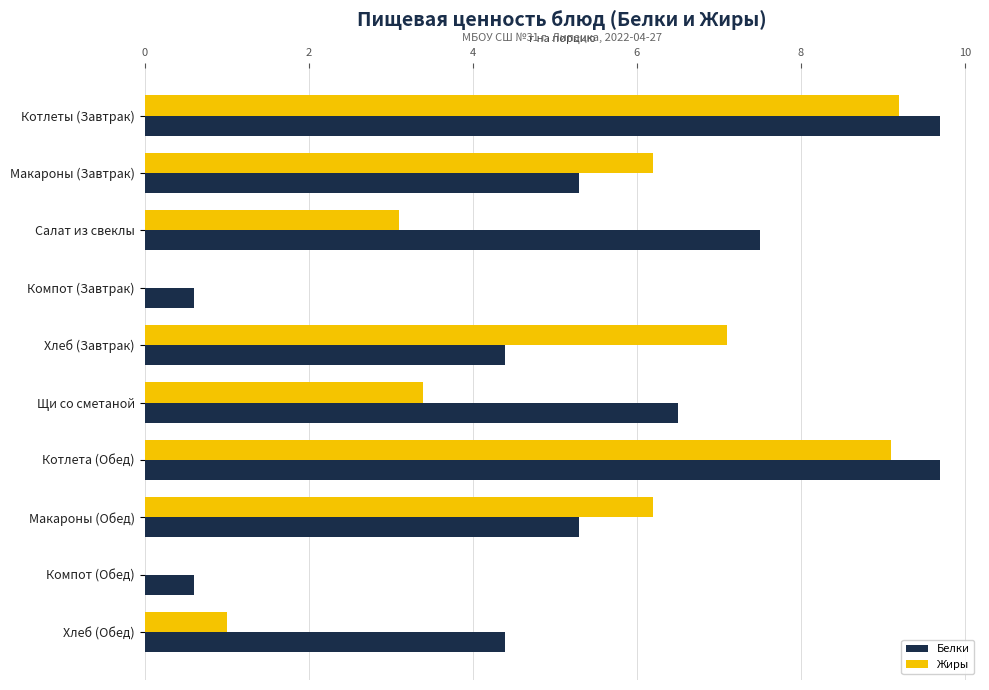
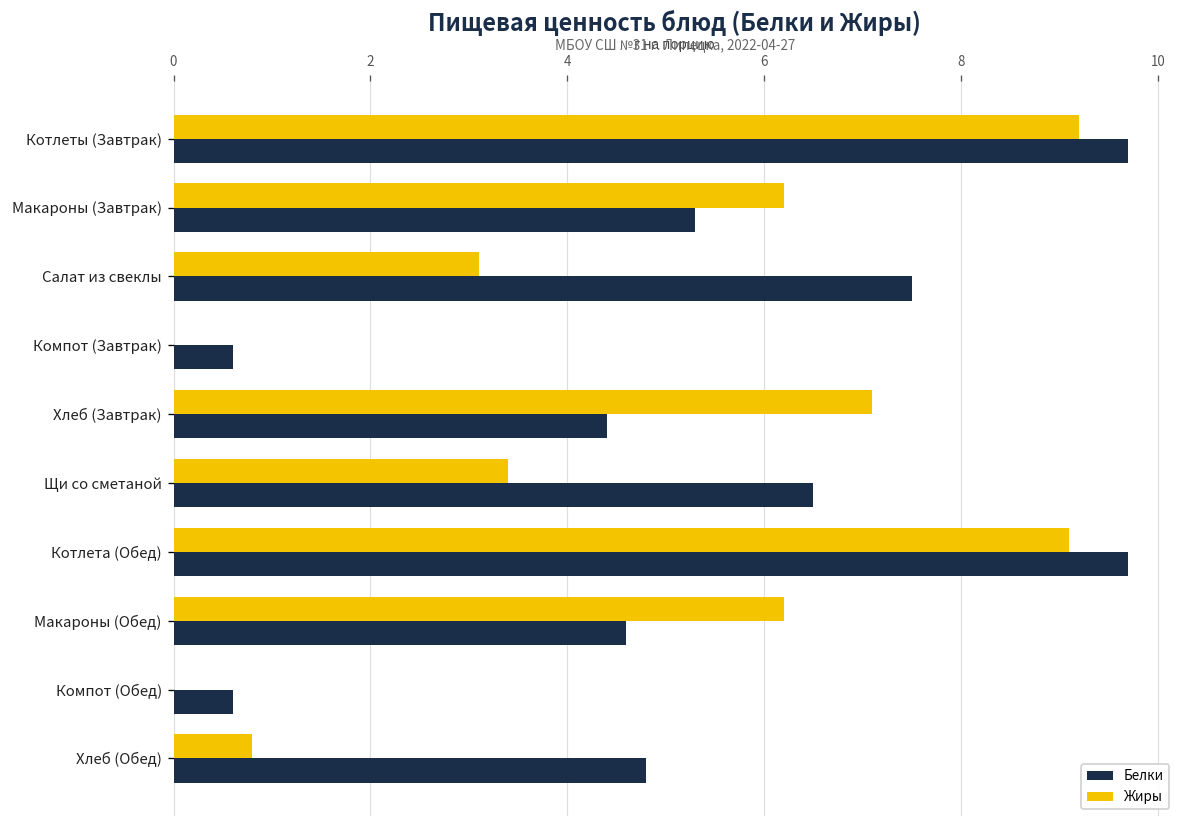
  {
    "Белки": {
      "Котлеты (Завтрак)": 9.7,
      "Макароны (Завтрак)": 5.3,
      "Салат из свеклы": 7.5,
      "Компот (Завтрак)": 0.6,
      "Хлеб (Завтрак)": 4.4,
      "Щи со сметаной": 6.5,
      "Котлета (Обед)": 9.7,
-     "Макароны (Обед)": 5.3,
+     "Макароны (Обед)": 4.6,
      "Компот (Обед)": 0.6,
-     "Хлеб (Обед)": 4.4
+     "Хлеб (Обед)": 4.8
    },
    "Жиры": {
      "Котлеты (Завтрак)": 9.2,
      "Макароны (Завтрак)": 6.2,
      "Салат из свеклы": 3.1,
      "Компот (Завтрак)": 0.0,
      "Хлеб (Завтрак)": 7.1,
      "Щи со сметаной": 3.4,
      "Котлета (Обед)": 9.1,
      "Макароны (Обед)": 6.2,
      "Компот (Обед)": 0.0,
-     "Хлеб (Обед)": 1.0
+     "Хлеб (Обед)": 0.8
    }
  }
